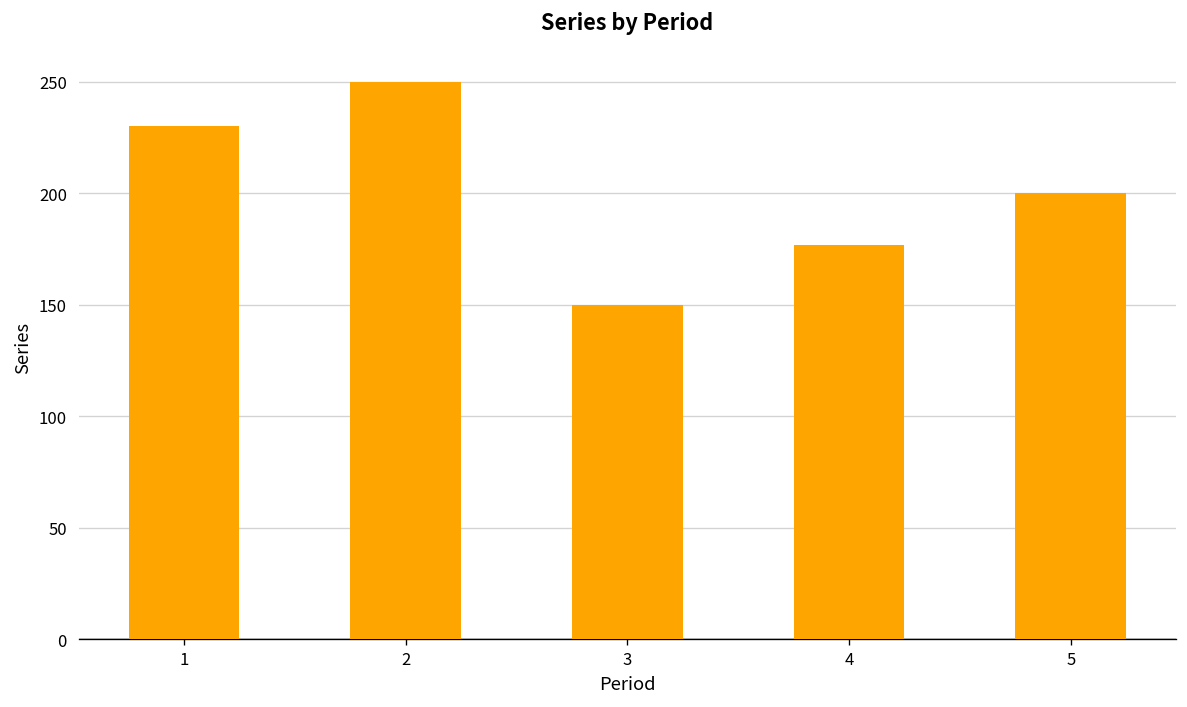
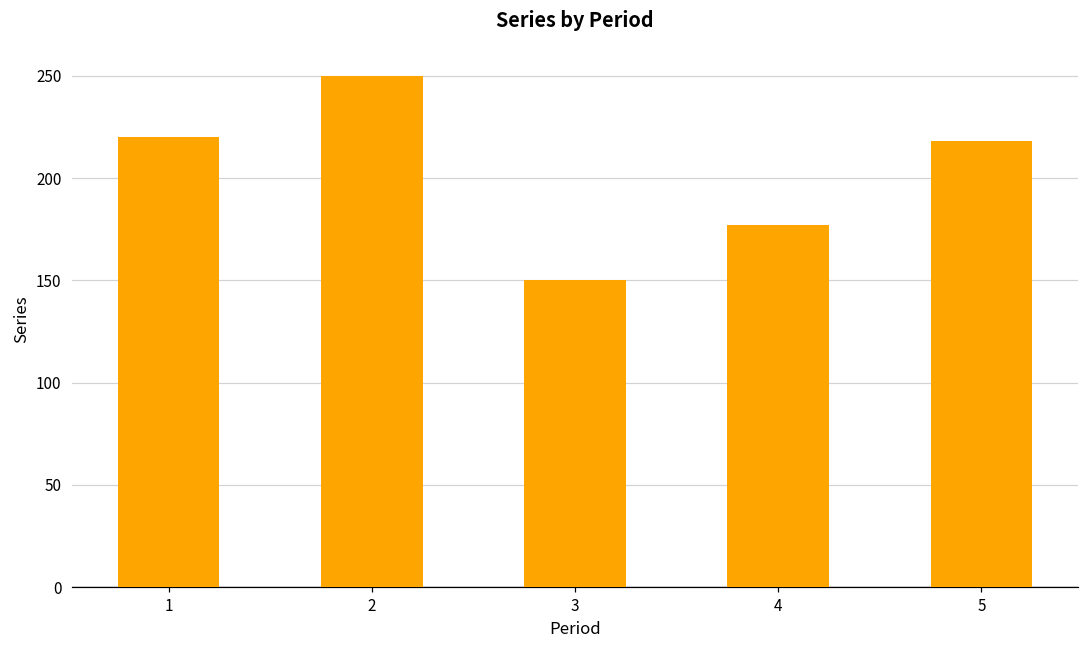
  {
-   "1": 230,
+   "1": 220,
    "2": 250,
    "3": 150,
    "4": 177,
-   "5": 200
+   "5": 218
  }
